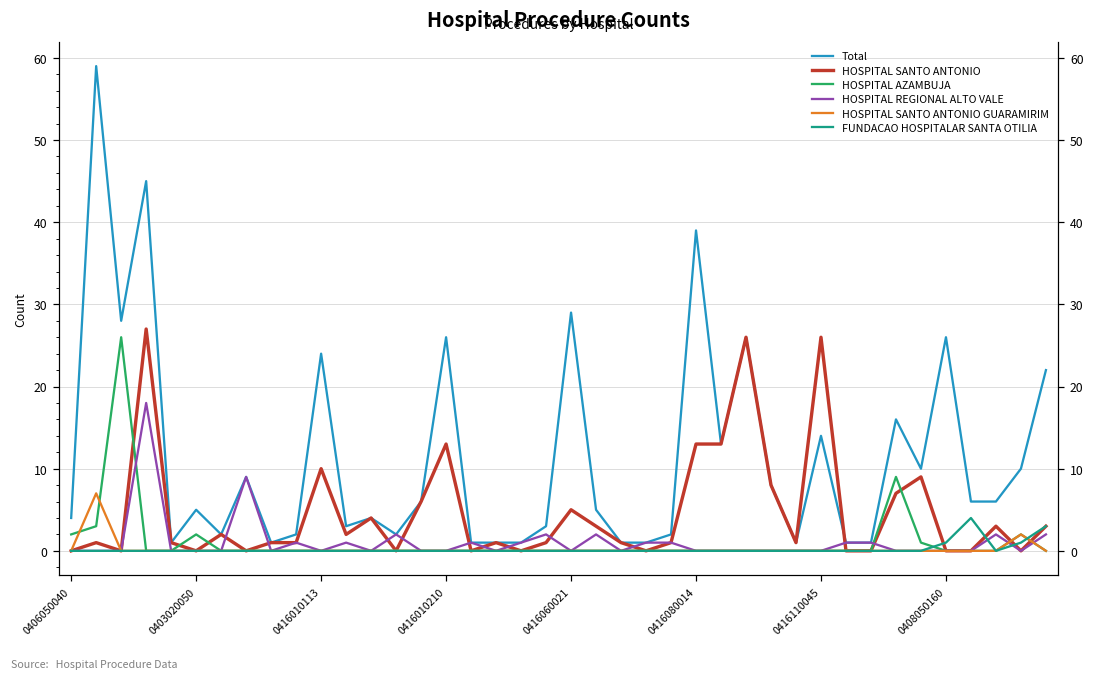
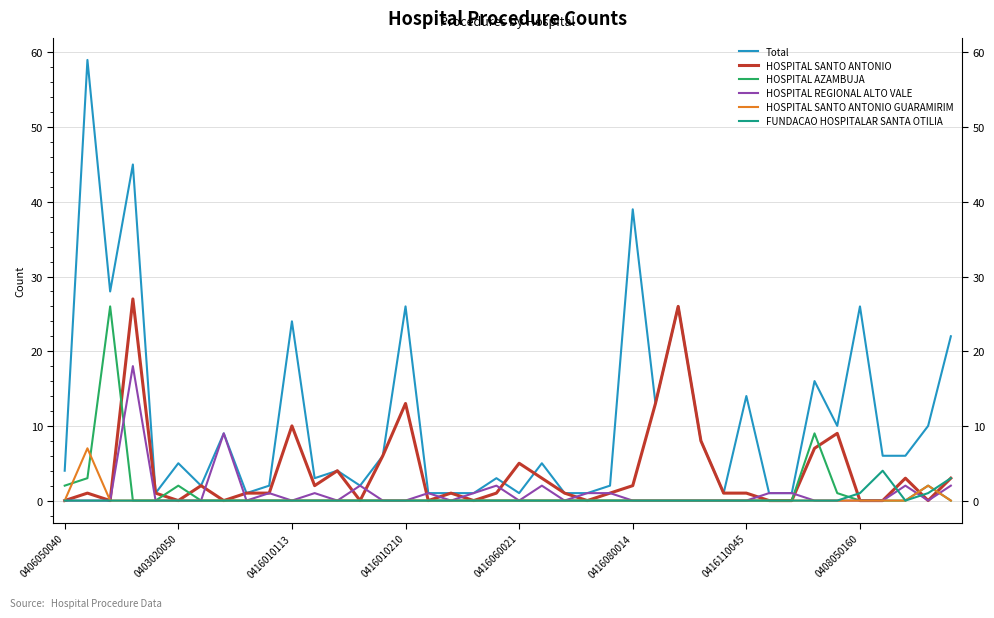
  {
    "Total": {
      "0406050040": 4,
      "0403020050": 5,
      "0416010113": 24,
      "0416010210": 26,
-     "0416060021": 29,
+     "0416060021": 1,
      "0416080014": 39,
      "0416110045": 14,
      "0408050160": 26
    },
    "HOSPITAL SANTO ANTONIO": {
      "0416010113": 10,
      "0416010210": 13,
      "0416060021": 5,
-     "0416080014": 13,
-     "0416110045": 26
+     "0416080014": 2,
+     "0416110045": 1
    }
  }
